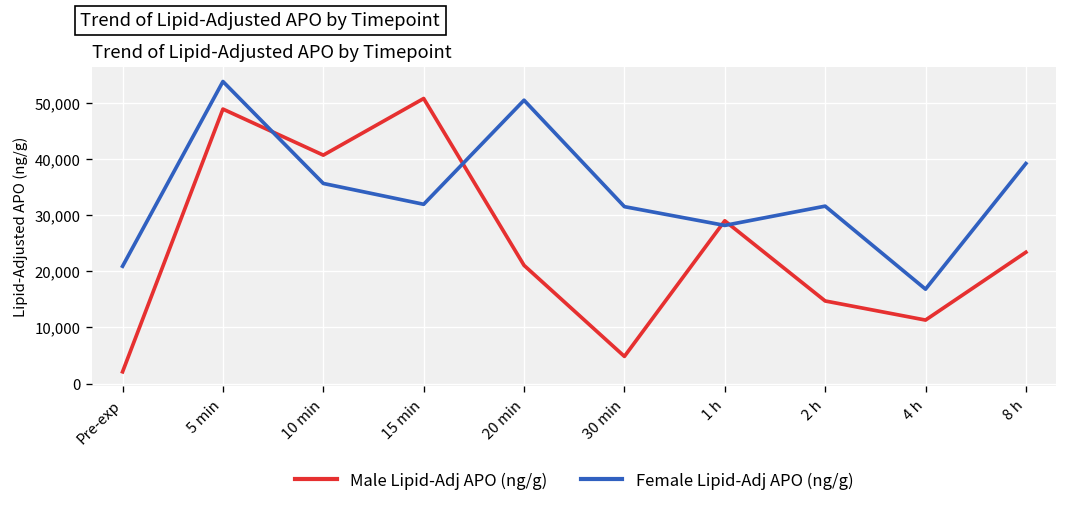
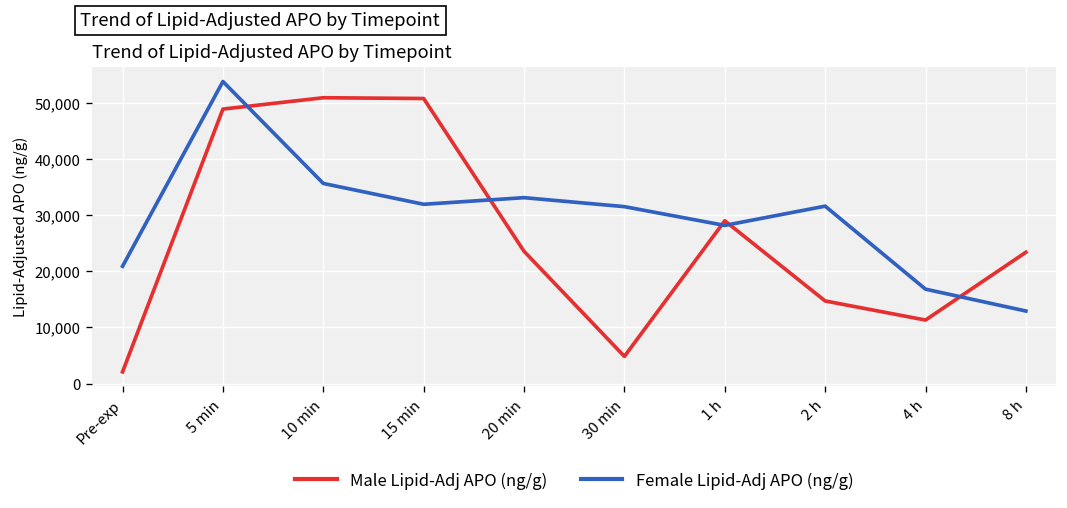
  {
    "Male Lipid-Adj APO (ng/g)": {
      "Pre-exp": "2,000",
      "5 min": "49,000",
-     "10 min": "41,000",
+     "10 min": "51,000",
      "15 min": "51,000",
-     "20 min": "21,000",
+     "20 min": "24,000",
      "30 min": "5,000",
      "1 h": "29,000",
      "2 h": "15,000",
      "4 h": "11,000",
      "8 h": "23,000"
    },
    "Female Lipid-Adj APO (ng/g)": {
      "Pre-exp": "21,000",
      "5 min": "54,000",
      "10 min": "36,000",
      "15 min": "32,000",
-     "20 min": "50,000",
+     "20 min": "33,000",
      "30 min": "32,000",
      "1 h": "28,000",
      "2 h": "32,000",
      "4 h": "17,000",
-     "8 h": "39,000"
+     "8 h": "13,000"
    }
  }
